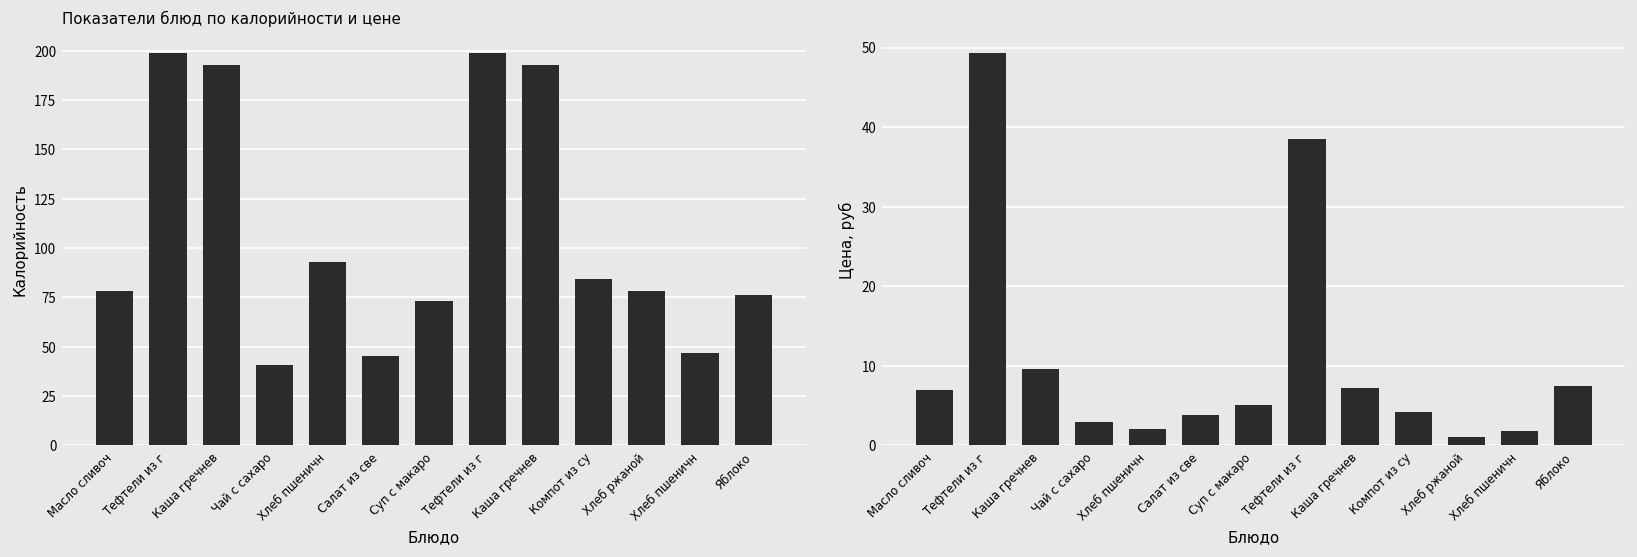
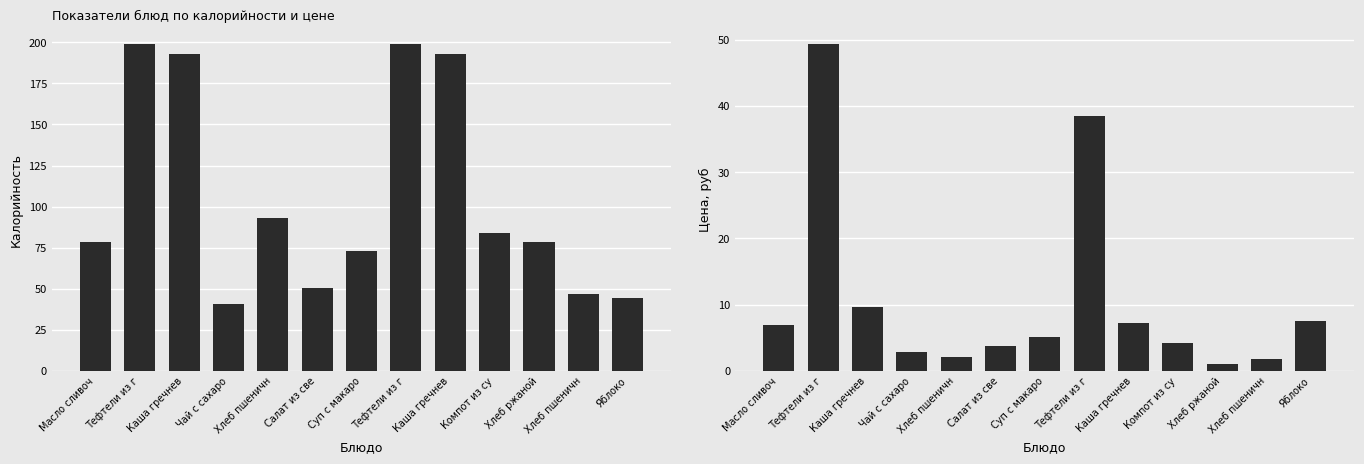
  {
    "Показатели блюд по калорийности и цене": {
      "Масло сливоч": 79,
      "Чай с сахаро": 41,
-     "Салат из све": 45,
+     "Салат из све": 50,
      "Суп с макаро": 73,
      "Компот из су": 84,
      "Хлеб ржаной": 78,
-     "Яблоко": 76
+     "Яблоко": 44
    }
  }
